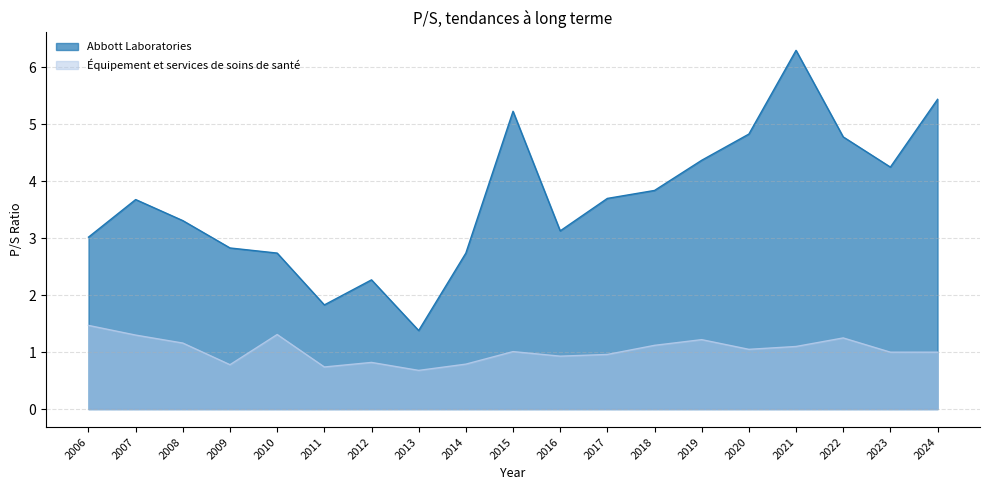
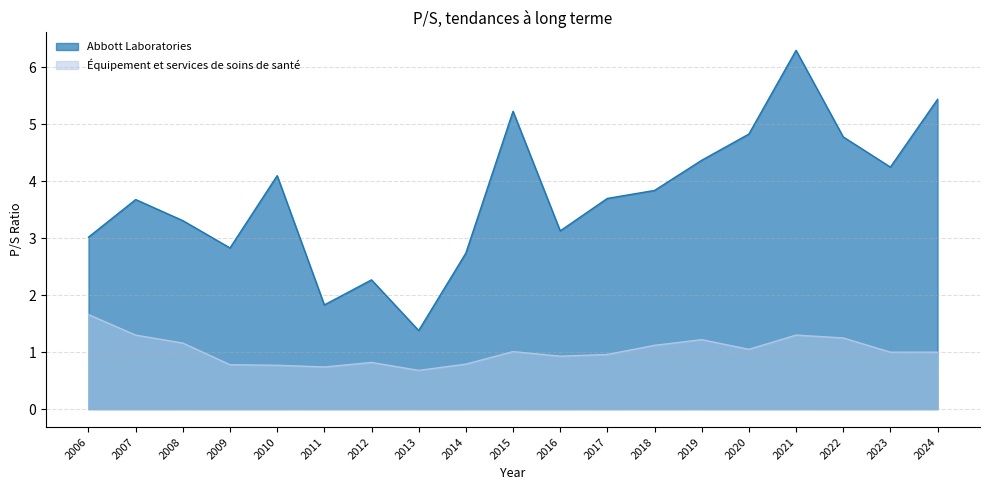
  {
    "Abbott Laboratories": {
      "2006": 3.0,
      "2007": 3.7,
      "2008": 3.3,
      "2009": 2.8,
-     "2010": 2.7,
+     "2010": 4.1,
      "2011": 1.8,
      "2012": 2.3,
      "2013": 1.4,
      "2014": 2.7,
      "2015": 5.2,
      "2016": 3.1,
      "2017": 3.7,
      "2018": 3.8,
      "2019": 4.4,
      "2020": 4.8,
      "2021": 6.3,
      "2022": 4.8,
      "2023": 4.3,
      "2024": 5.4
    },
    "Équipement et services de soins de santé": {
-     "2006": 1.5,
+     "2006": 1.7,
      "2007": 1.3,
      "2008": 1.2,
      "2009": 0.8,
-     "2010": 1.3,
+     "2010": 0.8,
      "2011": 0.7,
      "2012": 0.8,
      "2013": 0.7,
      "2014": 0.8,
      "2015": 1.0,
      "2016": 0.9,
      "2017": 1.0,
      "2018": 1.1,
      "2019": 1.2,
      "2020": 1.1,
-     "2021": 1.1,
+     "2021": 1.3,
      "2022": 1.3,
      "2023": 1.0,
      "2024": 1.0
    }
  }
